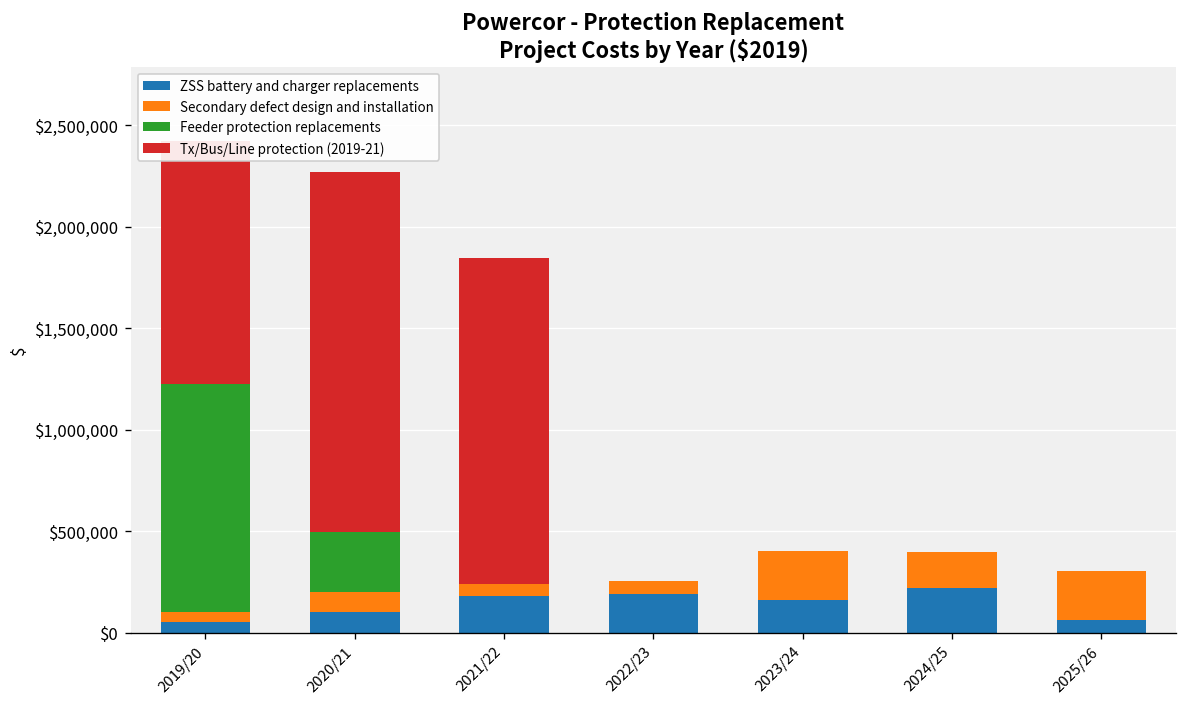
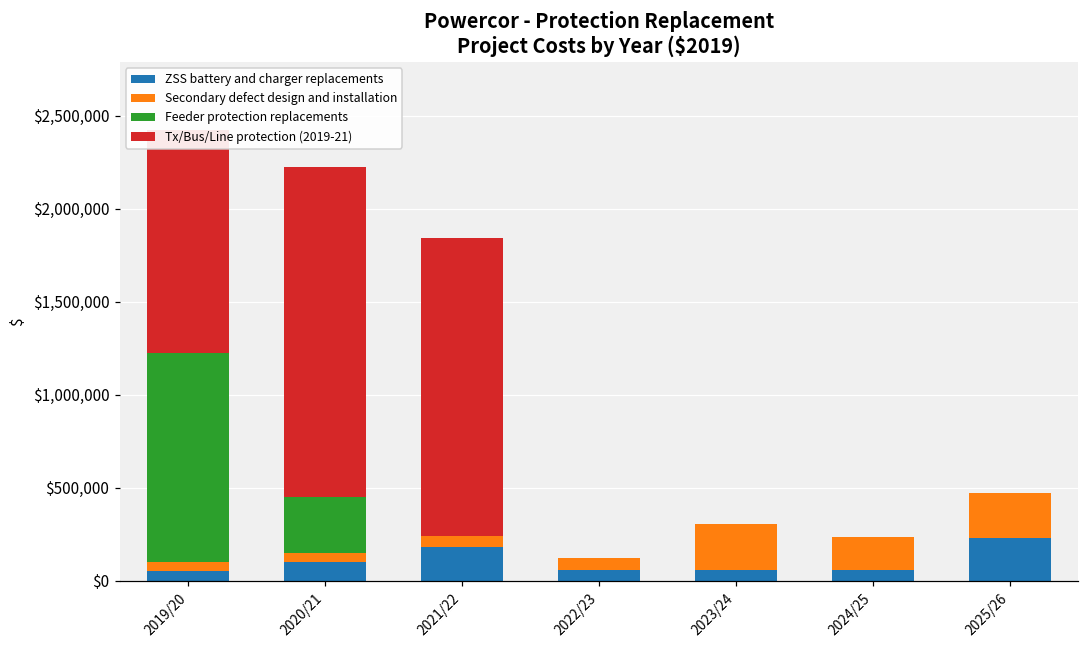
  {
    "ZSS battery and charger replacements": {
      "2019/20": "$50,000",
      "2020/21": "$100,000",
      "2021/22": "$180,000",
-     "2022/23": "$190,000",
-     "2023/24": "$160,000",
-     "2024/25": "$220,000",
-     "2025/26": "$60,000"
+     "2022/23": "$60,000",
+     "2023/24": "$60,000",
+     "2024/25": "$60,000",
+     "2025/26": "$230,000"
    },
    "Secondary defect design and installation": {
      "2019/20": "$50,000",
-     "2020/21": "$100,000",
+     "2020/21": "$50,000",
      "2021/22": "$60,000",
      "2022/23": "$60,000",
      "2023/24": "$240,000",
      "2024/25": "$180,000",
      "2025/26": "$240,000"
    },
    "Feeder protection replacements": {
      "2019/20": "$1,130,000",
      "2020/21": "$300,000",
      "2021/22": "$0",
      "2022/23": "$0",
      "2023/24": "$0",
      "2024/25": "$0",
      "2025/26": "$0"
    },
    "Tx/Bus/Line protection (2019-21)": {
      "2020/21": "$1,780,000",
      "2021/22": "$1,610,000",
      "2022/23": "$0",
      "2023/24": "$0",
      "2024/25": "$0",
      "2025/26": "$0"
    }
  }
